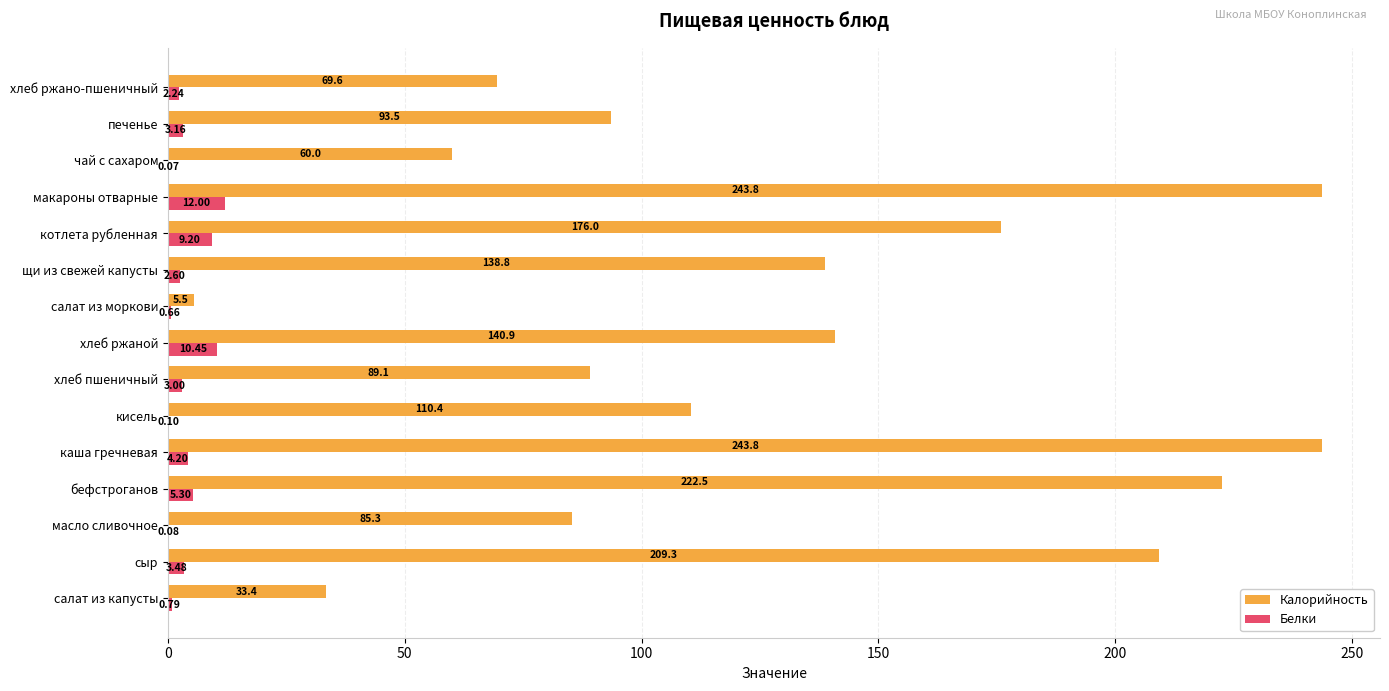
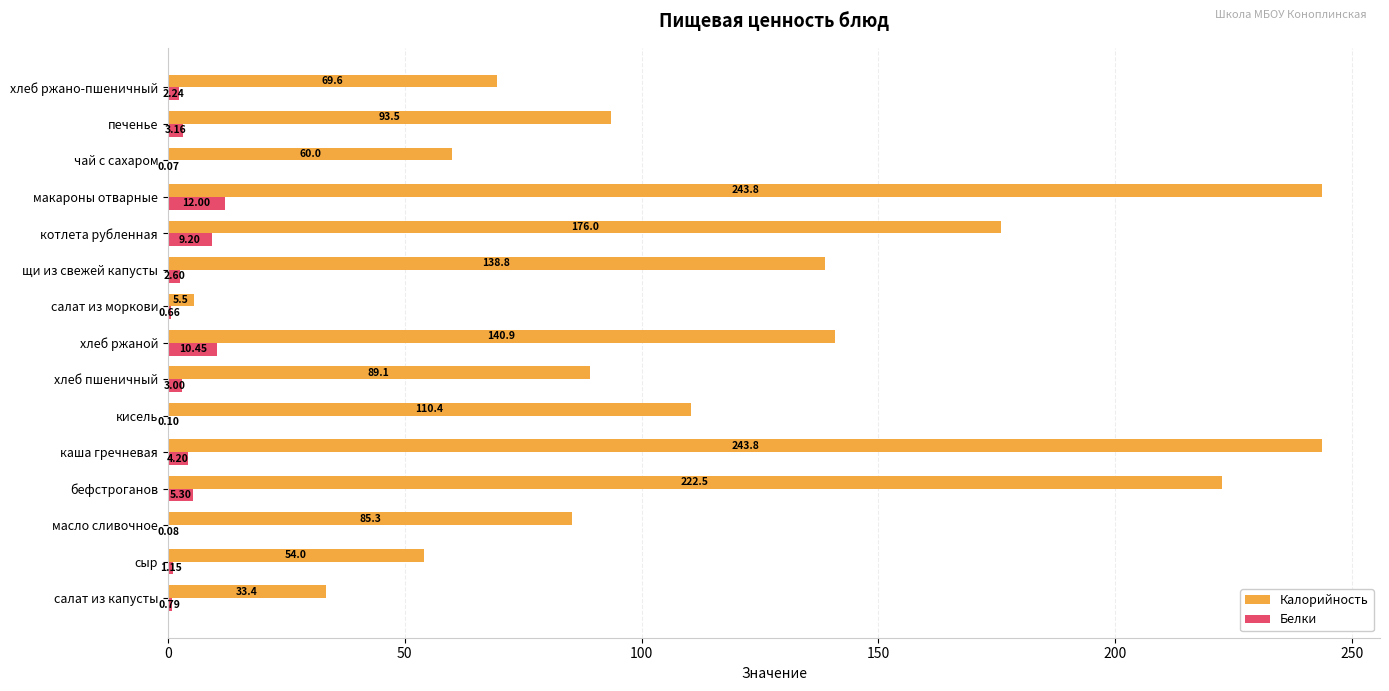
  {
    "Калорийность": {
      "хлеб ржано-пшеничный": 69.6,
      "печенье": 93.5,
      "чай с сахаром": 60.0,
      "макароны отварные": 243.8,
      "котлета рубленная": 176.0,
      "щи из свежей капусты": 138.8,
      "салат из моркови": 5.5,
      "хлеб ржаной": 140.9,
      "хлеб пшеничный": 89.1,
      "кисель": 110.4,
      "каша гречневая": 243.8,
      "бефстроганов": 222.5,
      "масло сливочное": 85.3,
-     "сыр": 209.3,
+     "сыр": 54.0,
      "салат из капусты": 33.4
    },
    "Белки": {
      "хлеб ржано-пшеничный": 2.24,
      "печенье": 3.16,
      "чай с сахаром": 0.07,
      "макароны отварные": 12.00,
      "котлета рубленная": 9.20,
      "щи из свежей капусты": 2.60,
      "салат из моркови": 0.66,
      "хлеб ржаной": 10.45,
      "хлеб пшеничный": 3.00,
      "кисель": 0.10,
      "каша гречневая": 4.20,
      "бефстроганов": 5.30,
      "масло сливочное": 0.08,
-     "сыр": 3.48,
+     "сыр": 1.15,
      "салат из капусты": 0.79
    }
  }
